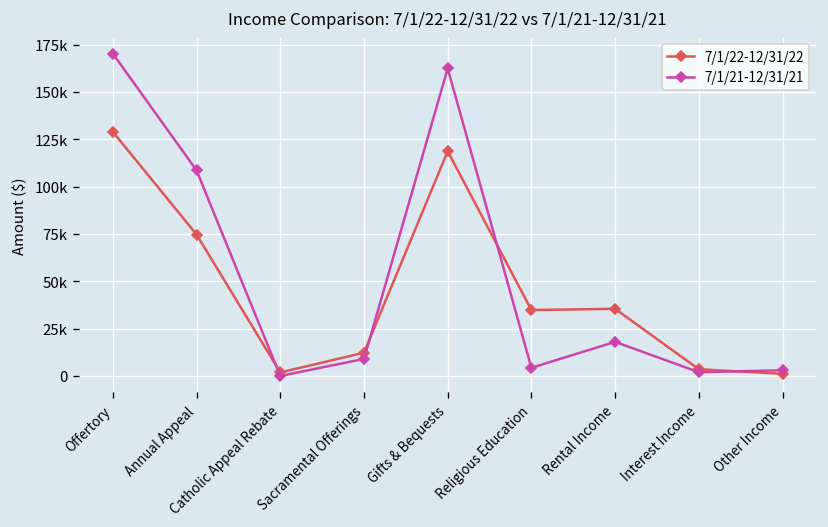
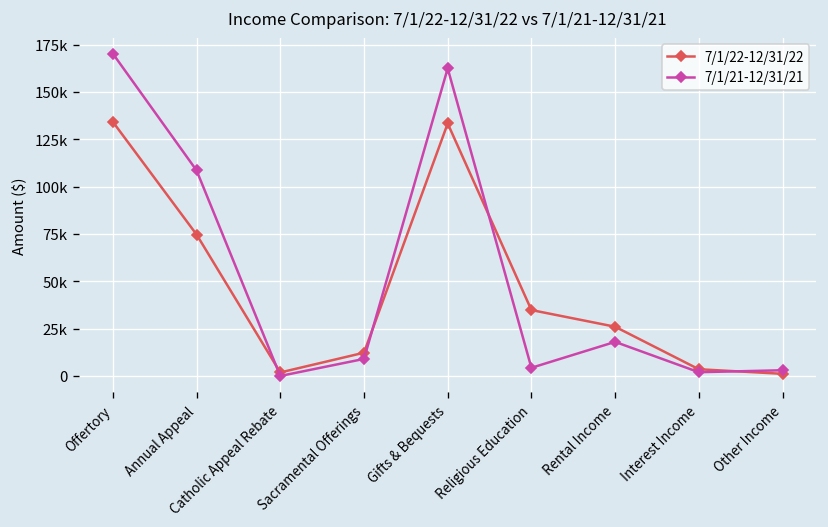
  {
    "7/1/22-12/31/22": {
-     "Offertory": 129000,
+     "Offertory": 134000,
      "Annual Appeal": 75000,
      "Catholic Appeal Rebate": 2000,
      "Sacramental Offerings": 12000,
-     "Gifts & Bequests": 119000,
+     "Gifts & Bequests": 133000,
      "Religious Education": 35000,
-     "Rental Income": 35000,
+     "Rental Income": 26000,
      "Other Income": 1000
    },
    "7/1/21-12/31/21": {
      "Offertory": 170000,
      "Annual Appeal": 109000,
      "Catholic Appeal Rebate": 0,
      "Sacramental Offerings": 9000,
      "Gifts & Bequests": 162000,
      "Religious Education": 4000,
      "Rental Income": 18000,
      "Other Income": 3000
    }
  }
